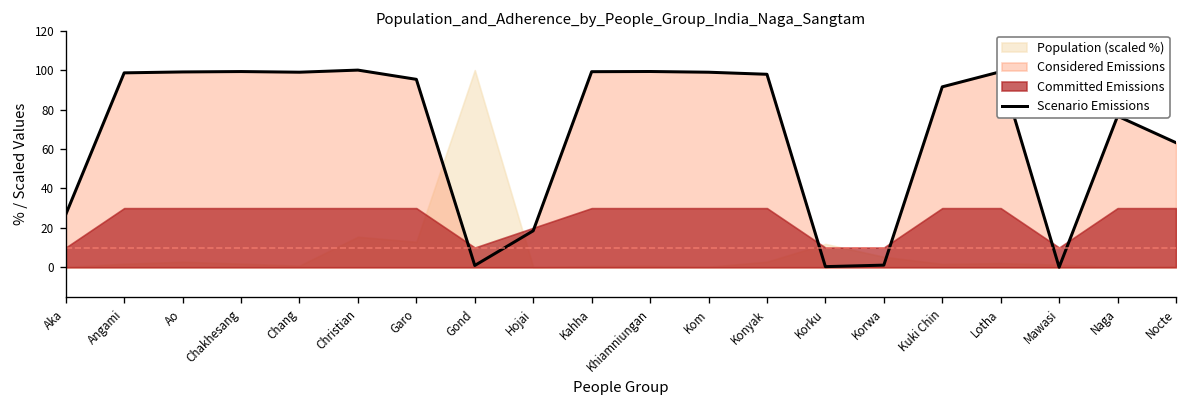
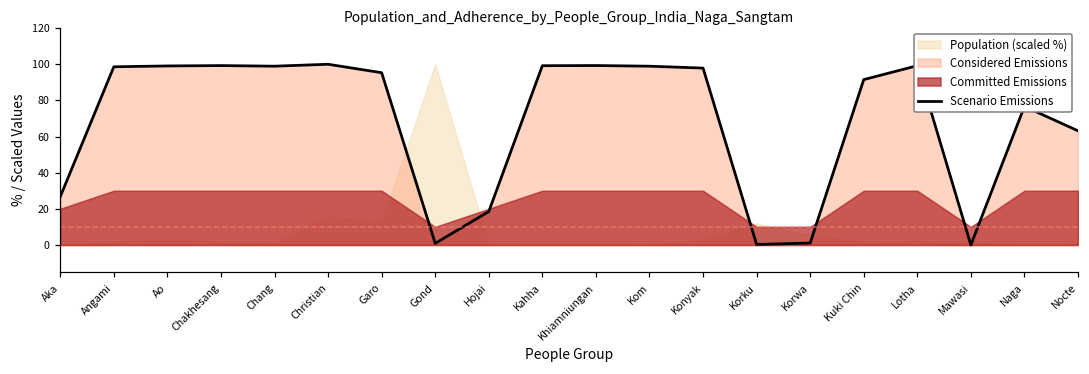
  {
    "Committed Emissions": {
-     "Aka": 10,
+     "Aka": 20,
      "Angami": 30,
      "Ao": 30,
      "Chakhesang": 30,
      "Chang": 30,
      "Christian": 30,
      "Garo": 30,
      "Gond": 10,
      "Kahha": 30,
      "Khiamniungan": 30,
      "Kom": 30,
      "Konyak": 30,
      "Korku": 10,
      "Korwa": 10,
      "Kuki Chin": 30,
      "Lotha": 30,
      "Mawasi": 10,
      "Naga": 30,
      "Nocte": 30
    }
  }
